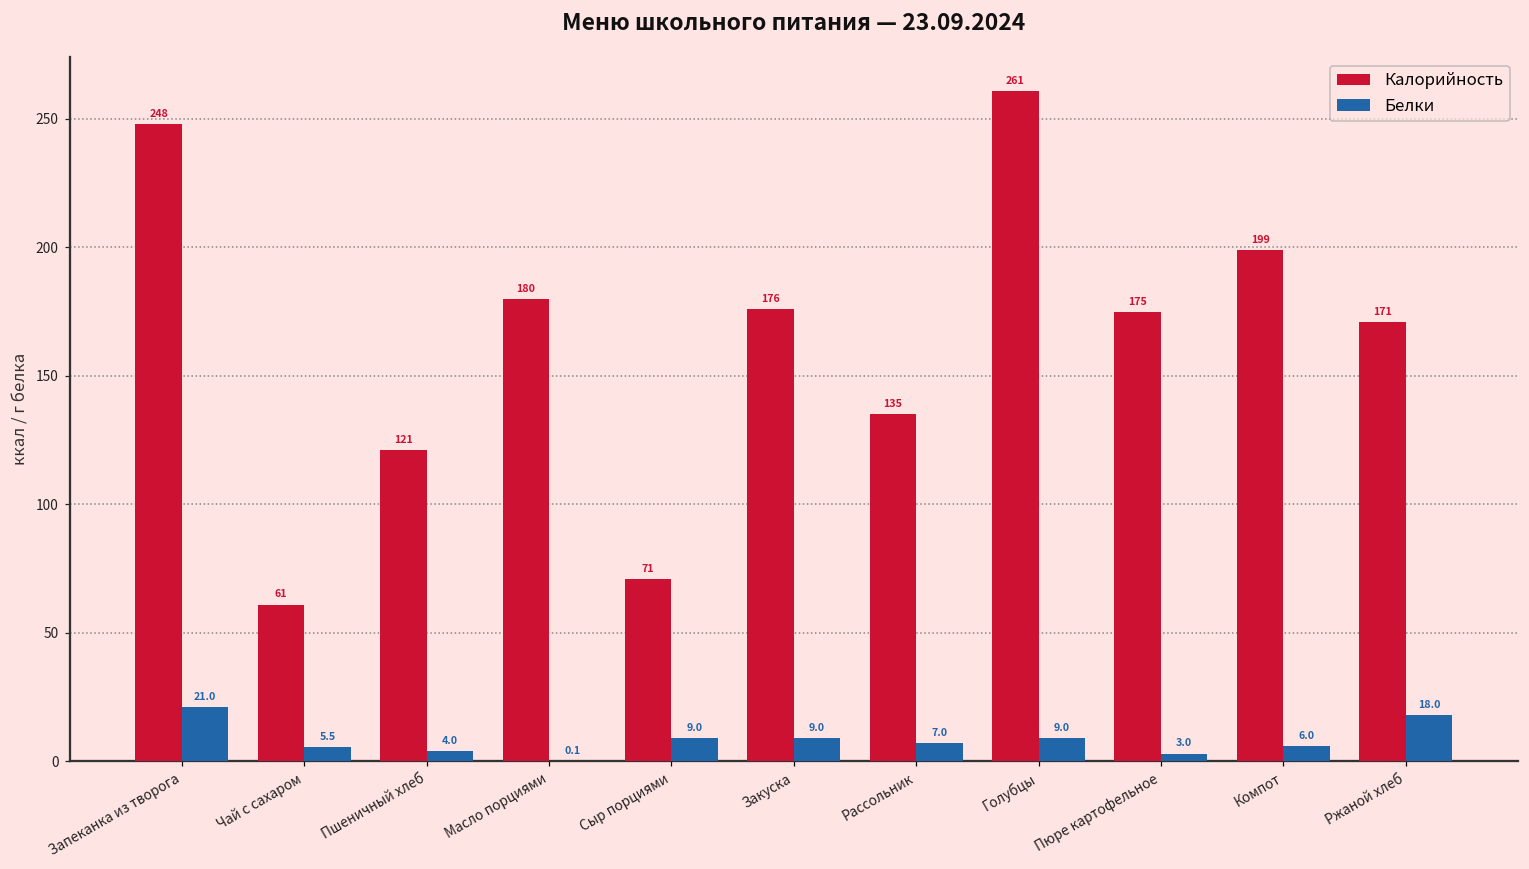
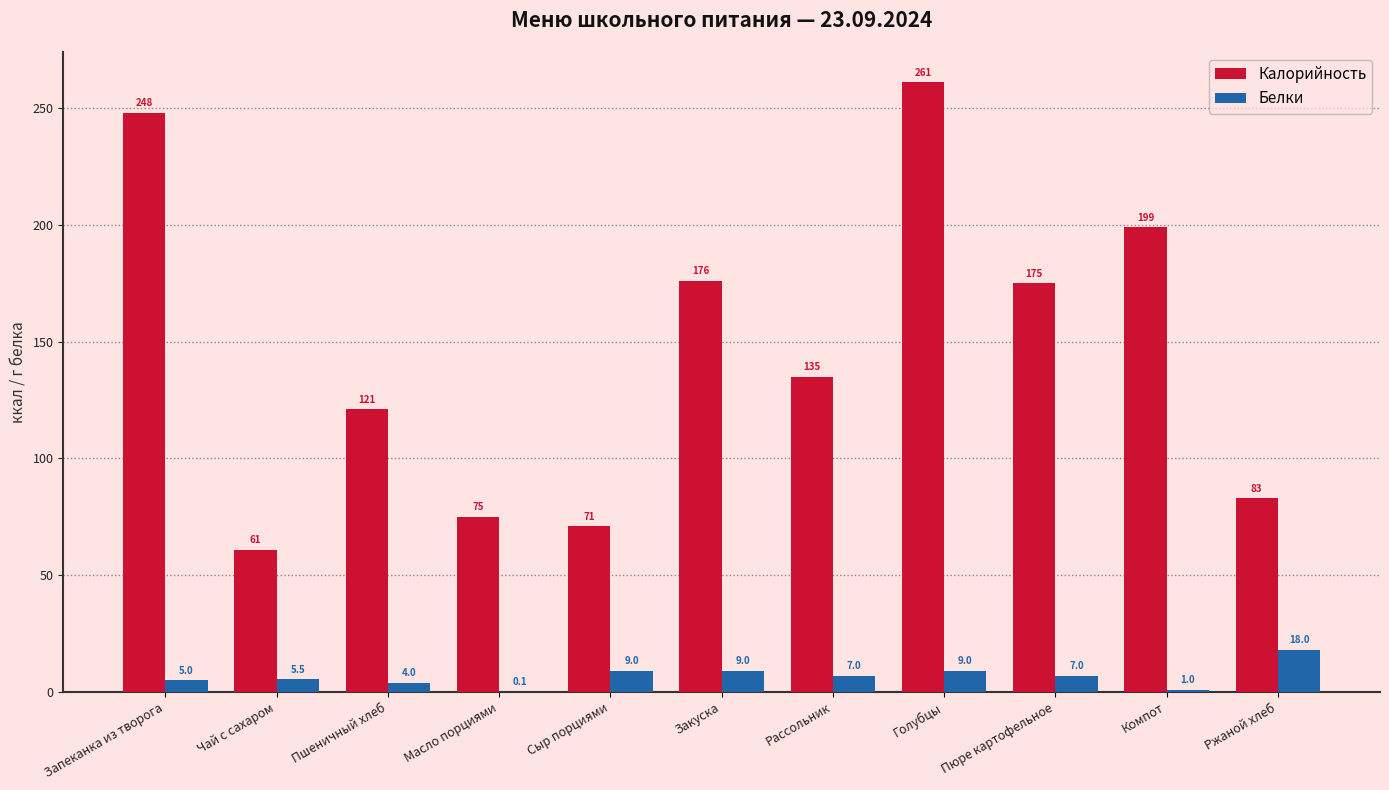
  {
    "Калорийность": {
      "Запеканка из творога": 248,
      "Чай с сахаром": 61,
      "Пшеничный хлеб": 121,
-     "Масло порциями": 180,
+     "Масло порциями": 75,
      "Сыр порциями": 71,
      "Закуска": 176,
      "Рассольник": 135,
      "Голубцы": 261,
      "Пюре картофельное": 175,
      "Компот": 199,
-     "Ржаной хлеб": 171
+     "Ржаной хлеб": 83
    },
    "Белки": {
-     "Запеканка из творога": 21.0,
+     "Запеканка из творога": 5.0,
      "Чай с сахаром": 5.5,
      "Пшеничный хлеб": 4.0,
      "Масло порциями": 0.1,
      "Сыр порциями": 9.0,
      "Закуска": 9.0,
      "Рассольник": 7.0,
      "Голубцы": 9.0,
-     "Пюре картофельное": 3.0,
-     "Компот": 6.0,
+     "Пюре картофельное": 7.0,
+     "Компот": 1.0,
      "Ржаной хлеб": 18.0
    }
  }
